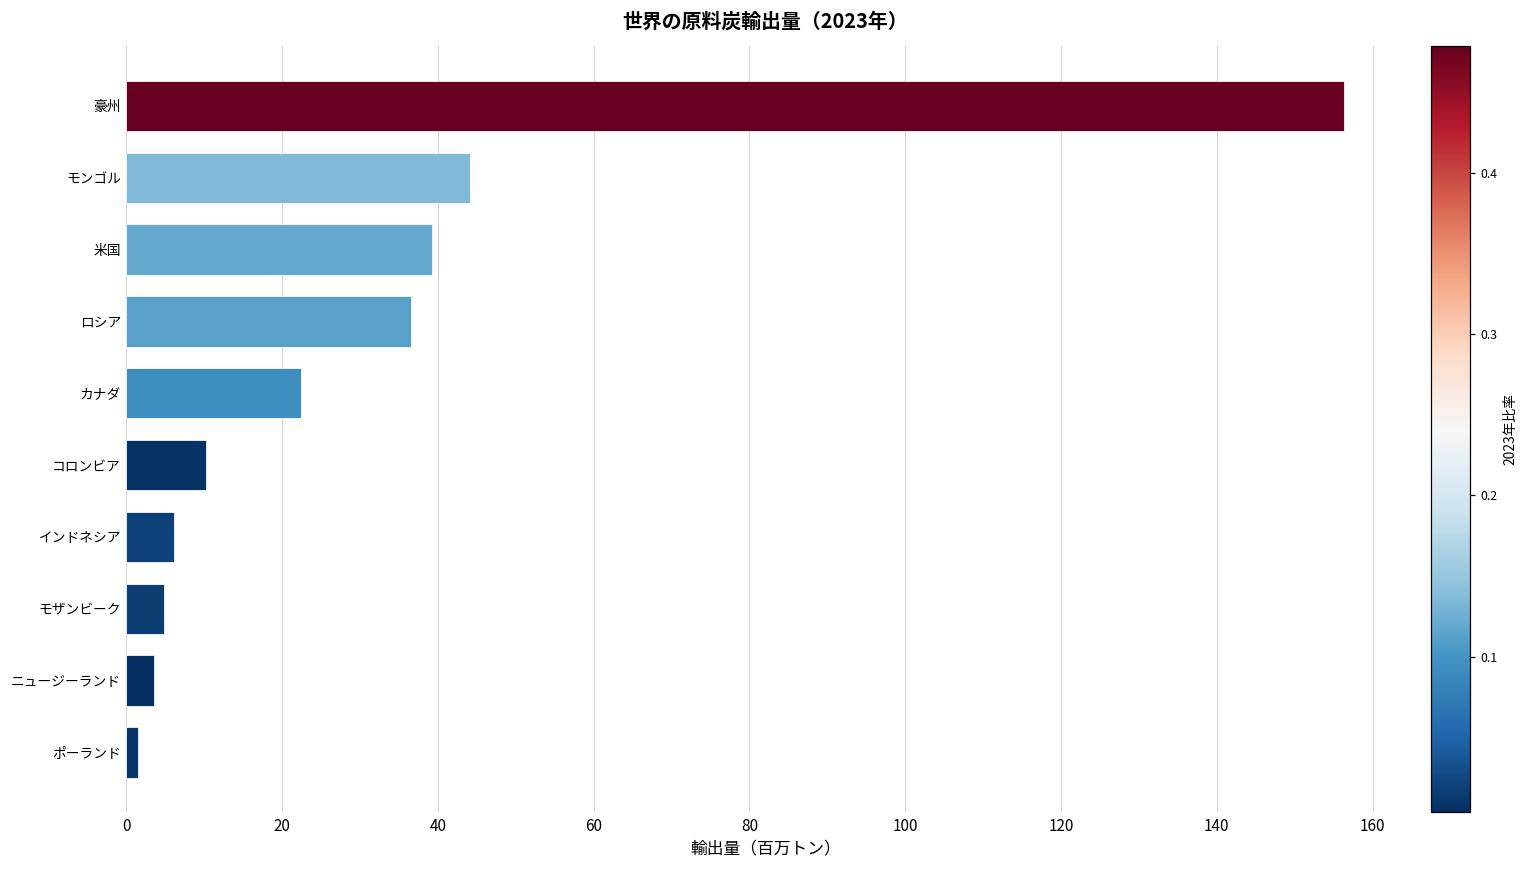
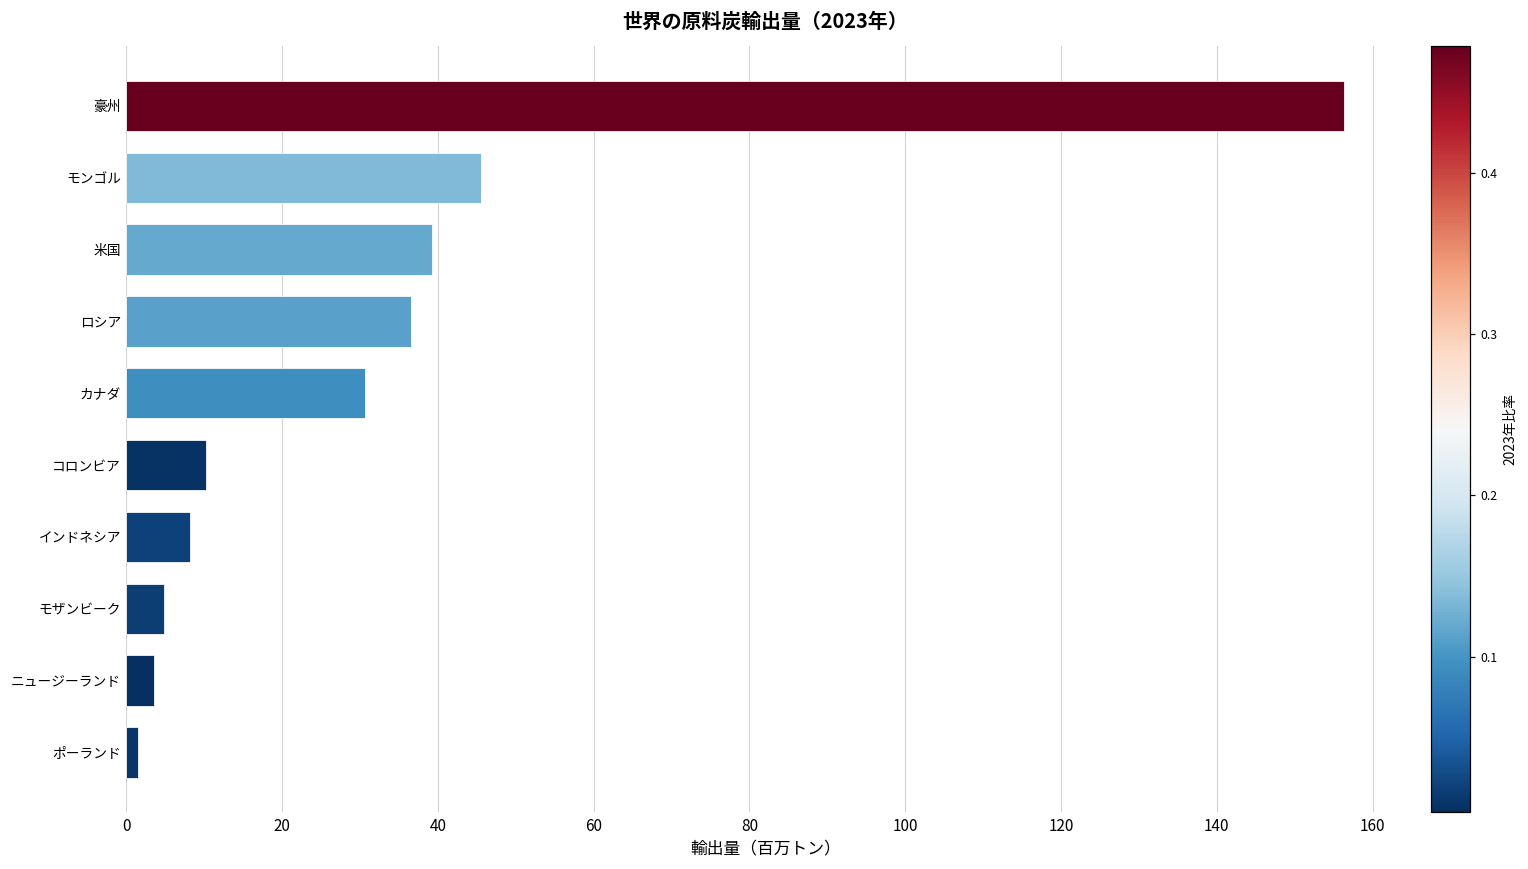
  {
    "豪州": 156,
-   "モンゴル": 44,
+   "モンゴル": 45,
    "米国": 39,
    "ロシア": 36,
-   "カナダ": 22,
+   "カナダ": 31,
    "コロンビア": 10,
-   "インドネシア": 6,
+   "インドネシア": 8,
    "モザンビーク": 5,
    "ニュージーランド": 4,
    "ポーランド": 1
  }
